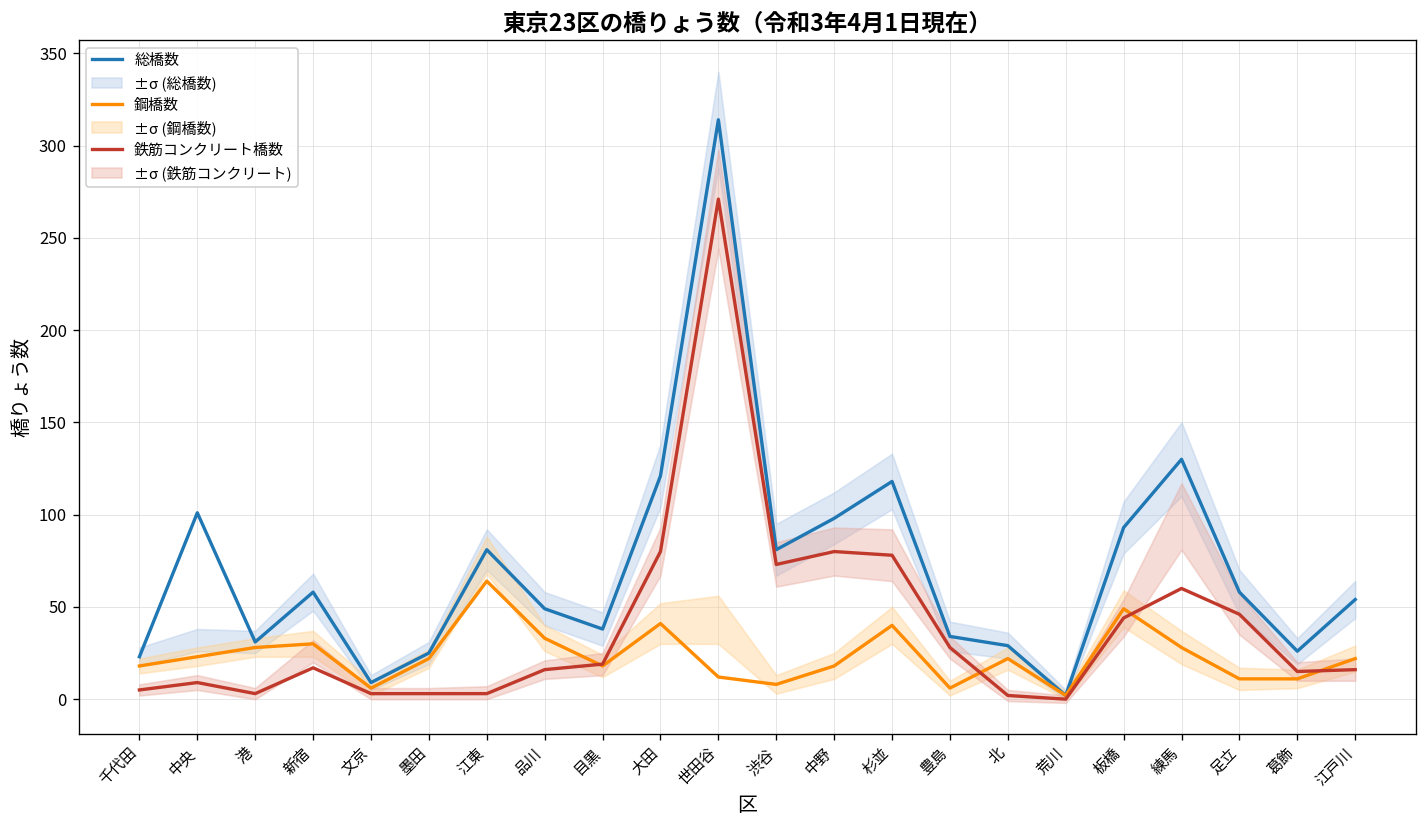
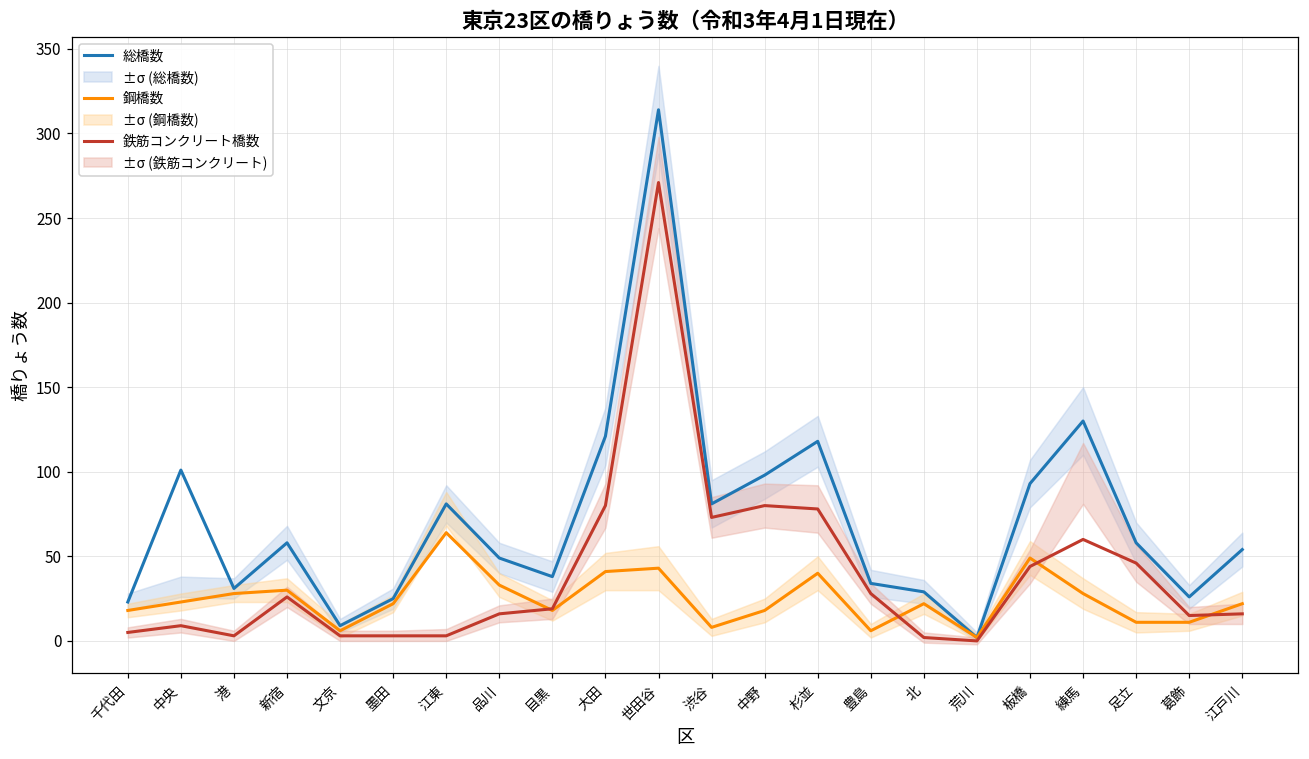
  {
    "総橋数": {
      "中央": 101,
      "港": 31,
      "新宿": 58,
      "墨田": 25,
      "江東": 81,
      "品川": 49,
      "目黒": 38,
      "大田": 121,
      "世田谷": 314,
      "渋谷": 81,
      "中野": 98,
      "杉並": 118,
      "板橋": 93,
      "練馬": 130,
      "葛飾": 26,
      "江戸川": 54
    },
    "鋼橋数": {
      "千代田": 18,
      "中央": 23,
      "港": 28,
      "新宿": 30,
      "墨田": 22,
      "江東": 64,
      "品川": 33,
      "大田": 41,
-     "世田谷": 12,
+     "世田谷": 43,
      "渋谷": 8,
      "中野": 18,
      "杉並": 40,
      "豊島": 6,
      "北": 22,
      "板橋": 49,
      "練馬": 28,
      "足立": 11,
      "葛飾": 11
    },
    "鉄筋コンクリート橋数": {
      "千代田": 5,
      "中央": 9,
      "港": 3,
-     "新宿": 17,
+     "新宿": 26,
      "文京": 3,
      "墨田": 3,
      "江東": 3,
      "品川": 16,
      "大田": 80,
      "世田谷": 271,
      "渋谷": 73,
      "中野": 80,
      "杉並": 78,
      "豊島": 28,
      "北": 2,
      "荒川": 0,
      "板橋": 44,
      "練馬": 60,
      "足立": 46,
      "江戸川": 16
    }
  }
